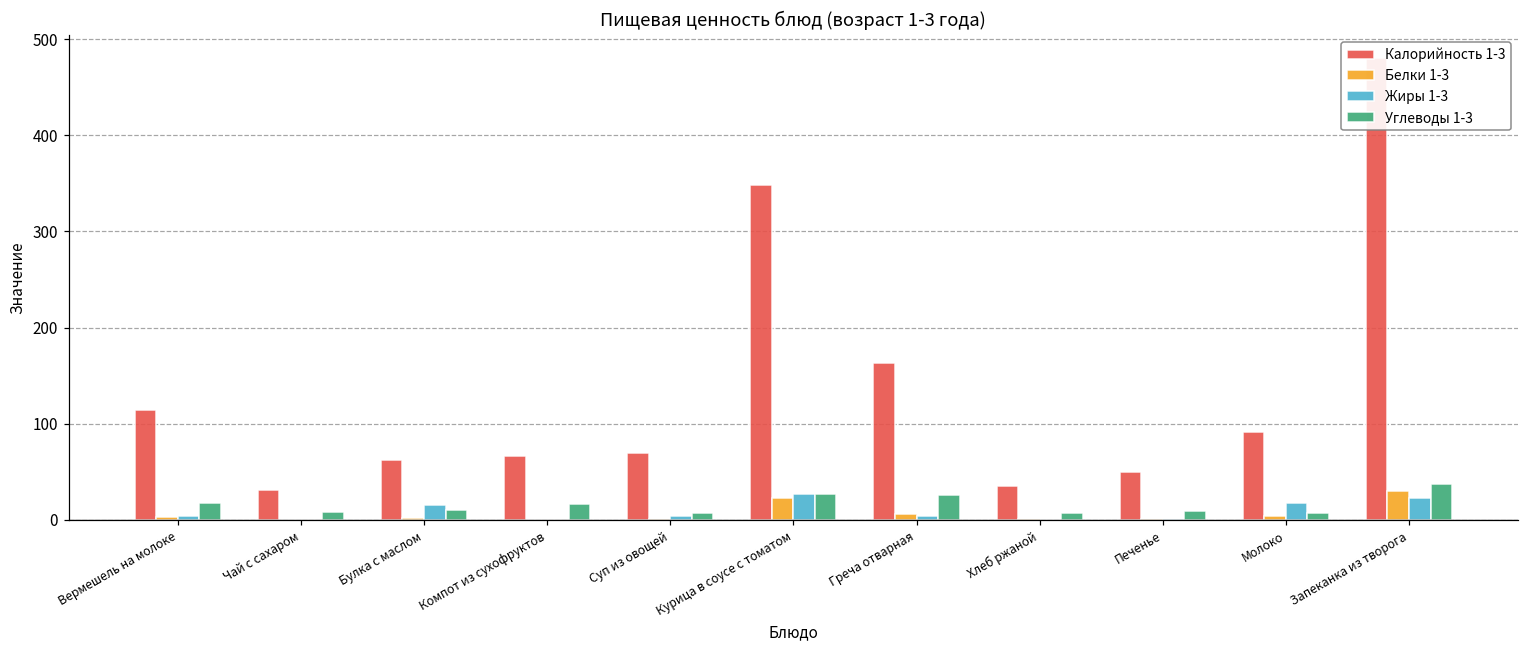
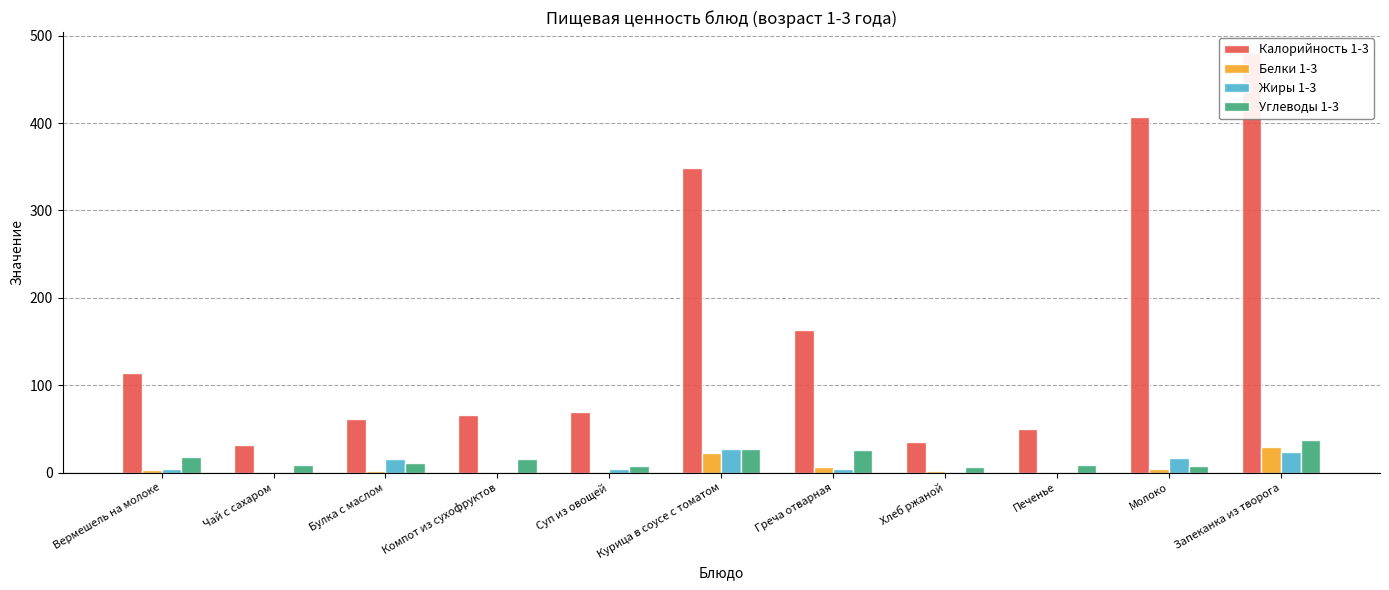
  {
    "Калорийность 1-3": {
      "Вермешель на молоке": 110,
      "Чай с сахаром": 30,
      "Булка с маслом": 60,
      "Компот из сухофруктов": 70,
      "Суп из овощей": 70,
      "Курица в соусе с томатом": 350,
      "Греча отварная": 160,
      "Хлеб ржаной": 30,
      "Печенье": 50,
-     "Молоко": 90
+     "Молоко": 410
    },
    "Белки 1-3": {
      "Вермешель на молоке": 0,
      "Курица в соусе с томатом": 20,
      "Греча отварная": 10,
      "Молоко": 0,
      "Запеканка из творога": 30
    },
    "Жиры 1-3": {
      "Вермешель на молоке": 0,
      "Чай с сахаром": 0,
      "Булка с маслом": 20,
      "Суп из овощей": 0,
      "Курица в соусе с томатом": 30,
      "Греча отварная": 0,
      "Молоко": 20,
      "Запеканка из творога": 20
    },
    "Углеводы 1-3": {
      "Вермешель на молоке": 20,
      "Чай с сахаром": 10,
      "Булка с маслом": 10,
      "Компот из сухофруктов": 20,
      "Суп из овощей": 10,
      "Курица в соусе с томатом": 30,
      "Греча отварная": 30,
      "Хлеб ржаной": 10,
      "Печенье": 10,
      "Молоко": 10,
      "Запеканка из творога": 40
    }
  }
